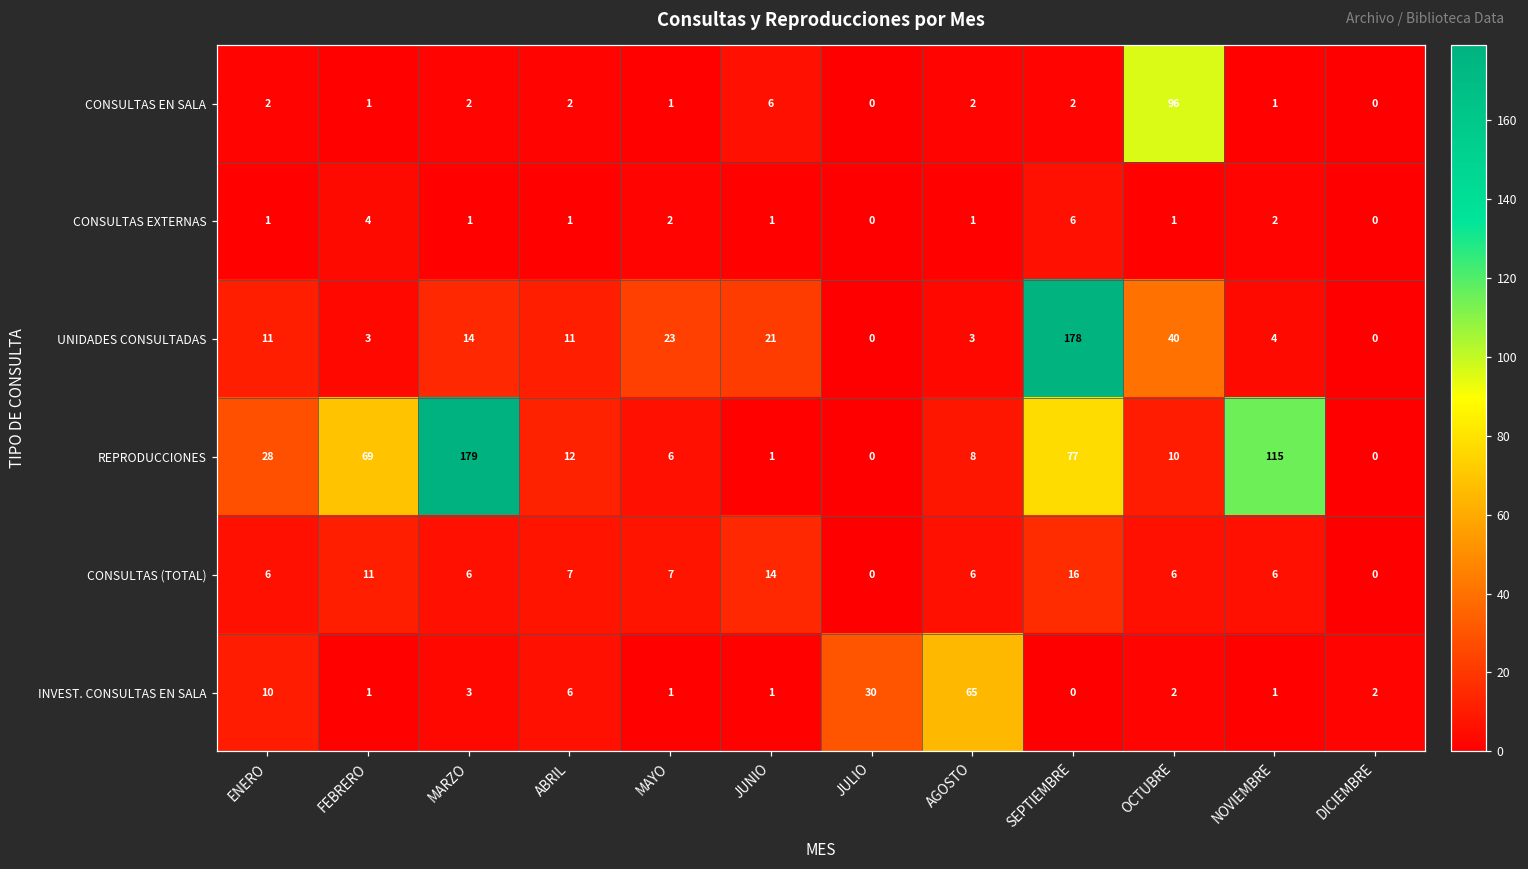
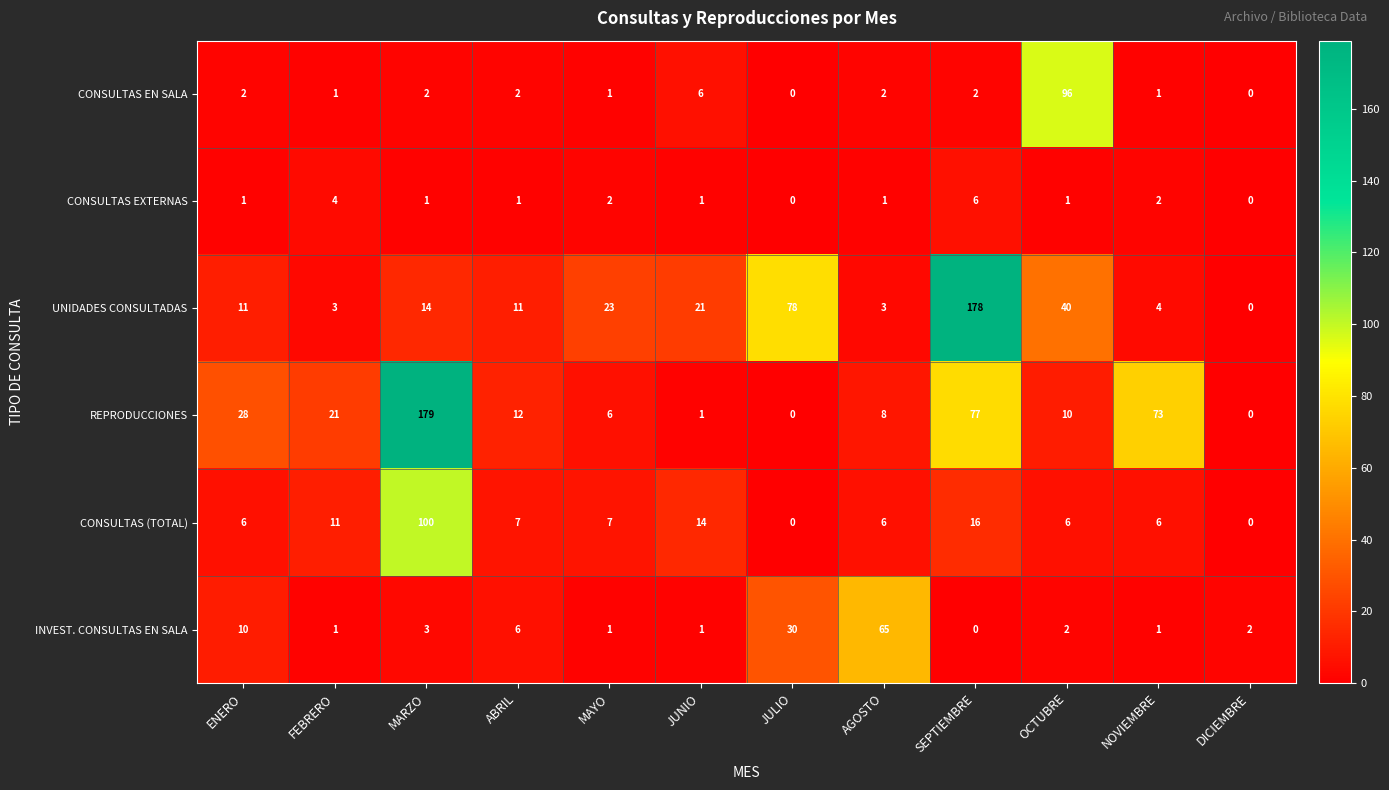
  {
    "CONSULTAS EN SALA": {
      "ENERO": 2,
      "FEBRERO": 1,
      "MARZO": 2,
      "ABRIL": 2,
      "MAYO": 1,
      "JUNIO": 6,
      "JULIO": 0,
      "AGOSTO": 2,
      "SEPTIEMBRE": 2,
      "OCTUBRE": 96,
      "NOVIEMBRE": 1,
      "DICIEMBRE": 0
    },
    "CONSULTAS EXTERNAS": {
      "ENERO": 1,
      "FEBRERO": 4,
      "MARZO": 1,
      "ABRIL": 1,
      "MAYO": 2,
      "JUNIO": 1,
      "JULIO": 0,
      "AGOSTO": 1,
      "SEPTIEMBRE": 6,
      "OCTUBRE": 1,
      "NOVIEMBRE": 2,
      "DICIEMBRE": 0
    },
    "UNIDADES CONSULTADAS": {
      "ENERO": 11,
      "FEBRERO": 3,
      "MARZO": 14,
      "ABRIL": 11,
      "MAYO": 23,
      "JUNIO": 21,
-     "JULIO": 0,
+     "JULIO": 78,
      "AGOSTO": 3,
      "SEPTIEMBRE": 178,
      "OCTUBRE": 40,
      "NOVIEMBRE": 4,
      "DICIEMBRE": 0
    },
    "REPRODUCCIONES": {
      "ENERO": 28,
-     "FEBRERO": 69,
+     "FEBRERO": 21,
      "MARZO": 179,
      "ABRIL": 12,
      "MAYO": 6,
      "JUNIO": 1,
      "JULIO": 0,
      "AGOSTO": 8,
      "SEPTIEMBRE": 77,
      "OCTUBRE": 10,
-     "NOVIEMBRE": 115,
+     "NOVIEMBRE": 73,
      "DICIEMBRE": 0
    },
    "CONSULTAS (TOTAL)": {
      "ENERO": 6,
      "FEBRERO": 11,
-     "MARZO": 6,
+     "MARZO": 100,
      "ABRIL": 7,
      "MAYO": 7,
      "JUNIO": 14,
      "JULIO": 0,
      "AGOSTO": 6,
      "SEPTIEMBRE": 16,
      "OCTUBRE": 6,
      "NOVIEMBRE": 6,
      "DICIEMBRE": 0
    },
    "INVEST. CONSULTAS EN SALA": {
      "ENERO": 10,
      "FEBRERO": 1,
      "MARZO": 3,
      "ABRIL": 6,
      "MAYO": 1,
      "JUNIO": 1,
      "JULIO": 30,
      "AGOSTO": 65,
      "SEPTIEMBRE": 0,
      "OCTUBRE": 2,
      "NOVIEMBRE": 1,
      "DICIEMBRE": 2
    }
  }
